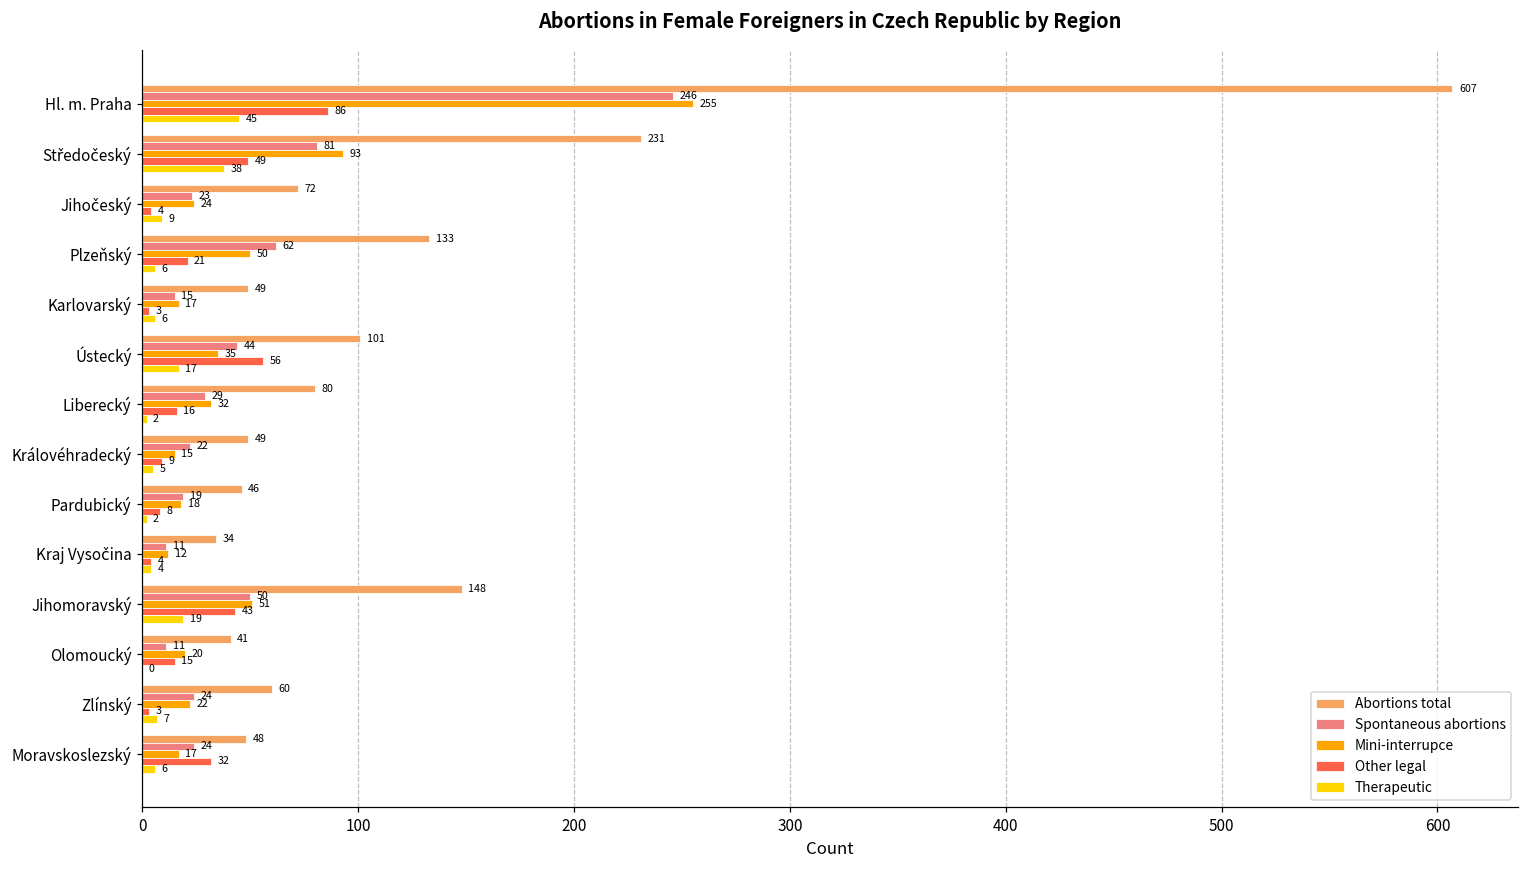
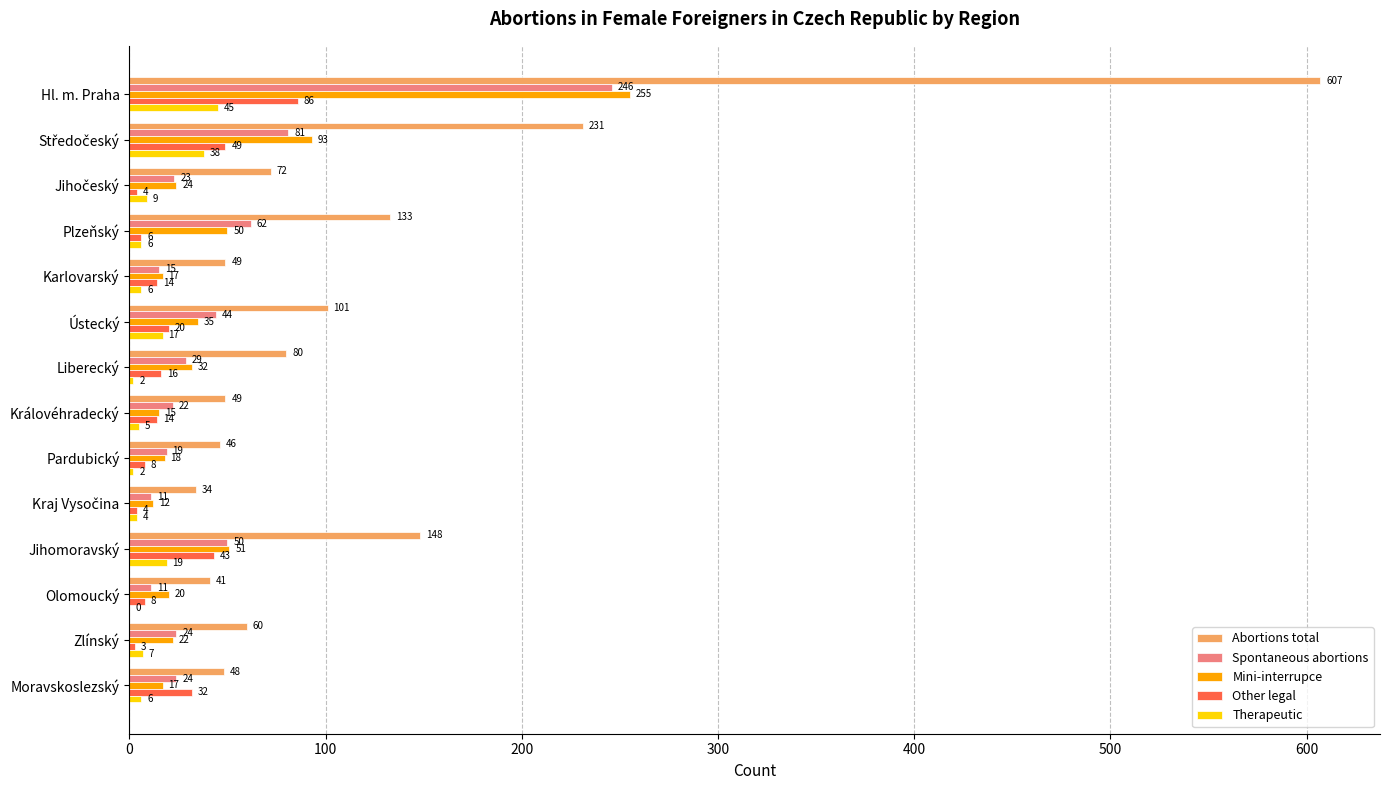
  {
    "Other legal": {
      "Hl. m. Praha": 86,
      "Středočeský": 49,
      "Jihočeský": 4,
-     "Plzeňský": 21,
-     "Karlovarský": 3,
-     "Ústecký": 56,
+     "Plzeňský": 6,
+     "Karlovarský": 14,
+     "Ústecký": 20,
      "Liberecký": 16,
-     "Královéhradecký": 9,
+     "Královéhradecký": 14,
      "Pardubický": 8,
      "Jihomoravský": 43,
-     "Olomoucký": 15,
+     "Olomoucký": 8,
      "Zlínský": 3,
      "Moravskoslezský": 32
    }
  }
